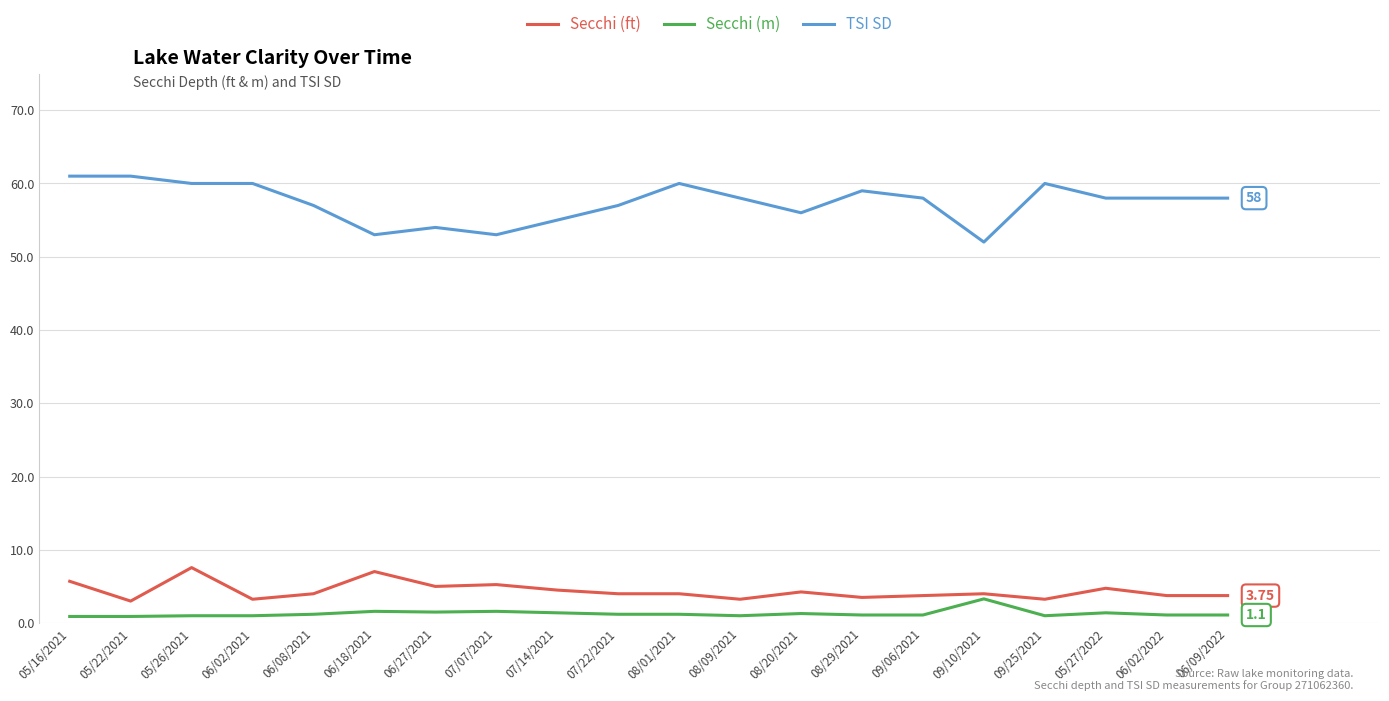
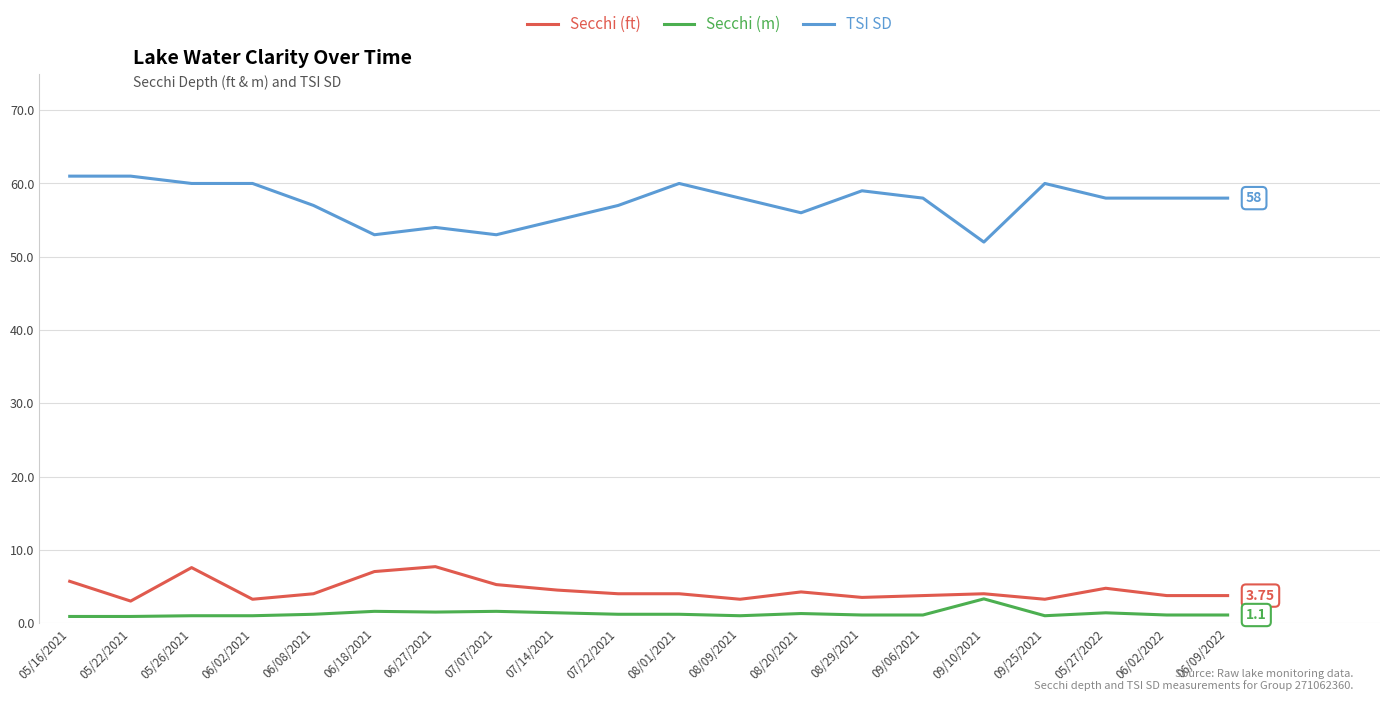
  {
    "Secchi (ft)": {
      "05/16/2021": 6,
      "05/22/2021": 3,
      "05/26/2021": 8,
      "06/02/2021": 3,
      "06/08/2021": 4,
      "06/18/2021": 7,
-     "06/27/2021": 5,
+     "06/27/2021": 8,
      "07/07/2021": 5,
      "07/14/2021": 5,
      "07/22/2021": 4,
      "08/01/2021": 4,
      "08/09/2021": 3,
      "08/20/2021": 4,
      "08/29/2021": 4,
      "09/06/2021": 4,
      "09/10/2021": 4,
      "09/25/2021": 3,
      "05/27/2022": 5,
      "06/02/2022": 4
    },
    "Secchi (m)": {
      "05/16/2021": 1,
      "05/22/2021": 1,
      "05/26/2021": 1,
      "06/02/2021": 1,
      "06/08/2021": 1,
      "06/18/2021": 2,
      "06/27/2021": 2,
      "07/07/2021": 2,
      "07/14/2021": 1,
      "07/22/2021": 1,
      "08/01/2021": 1,
      "08/09/2021": 1,
      "08/20/2021": 1,
      "08/29/2021": 1,
      "09/06/2021": 1,
      "09/10/2021": 3,
      "09/25/2021": 1,
      "05/27/2022": 1,
      "06/02/2022": 1
    },
    "TSI SD": {
      "05/16/2021": 61,
      "05/22/2021": 61,
      "05/26/2021": 60,
      "06/02/2021": 60,
      "06/08/2021": 57,
      "06/18/2021": 53,
      "06/27/2021": 54,
      "07/07/2021": 53,
      "07/14/2021": 55,
      "07/22/2021": 57,
      "08/01/2021": 60,
      "08/09/2021": 58,
      "08/20/2021": 56,
      "08/29/2021": 59,
      "09/06/2021": 58,
      "09/10/2021": 52,
      "09/25/2021": 60,
      "05/27/2022": 58,
      "06/02/2022": 58
    }
  }
